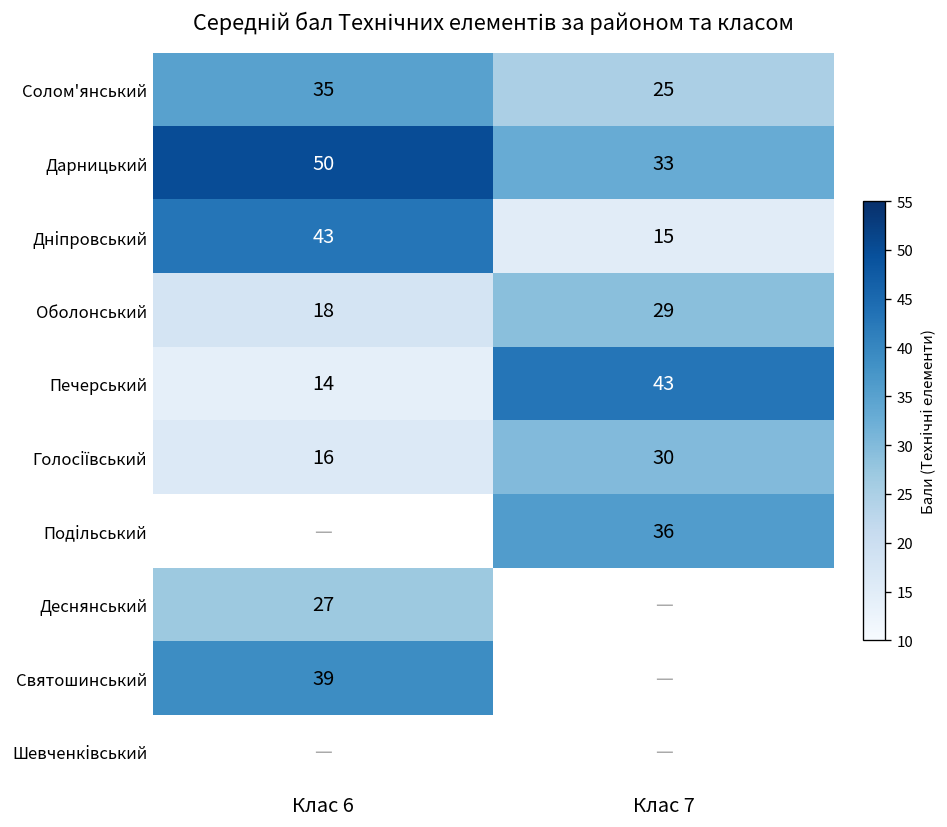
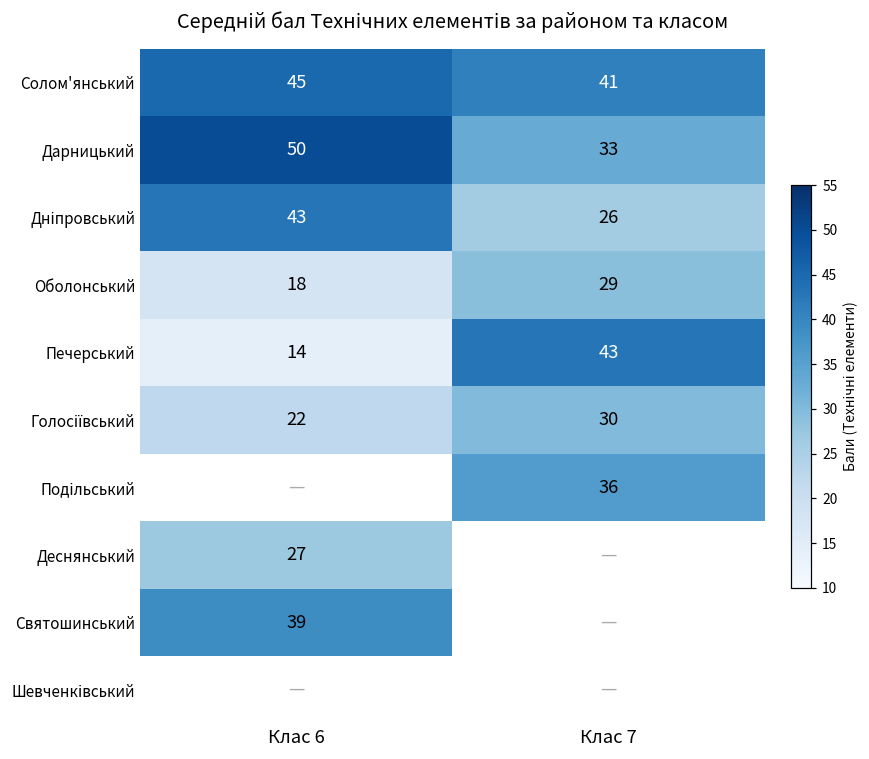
  {
    "Солом'янський": {
-     "Клас 6": 35,
-     "Клас 7": 25
+     "Клас 6": 45,
+     "Клас 7": 41
    },
    "Дарницький": {
      "Клас 6": 50,
      "Клас 7": 33
    },
    "Дніпровський": {
      "Клас 6": 43,
-     "Клас 7": 15
+     "Клас 7": 26
    },
    "Оболонський": {
      "Клас 6": 18,
      "Клас 7": 29
    },
    "Печерський": {
      "Клас 6": 14,
      "Клас 7": 43
    },
    "Голосіївський": {
-     "Клас 6": 16,
+     "Клас 6": 22,
      "Клас 7": 30
    },
    "Подільський": {
      "Клас 7": 36
    },
    "Деснянський": {
      "Клас 6": 27
    },
    "Святошинський": {
      "Клас 6": 39
    }
  }
